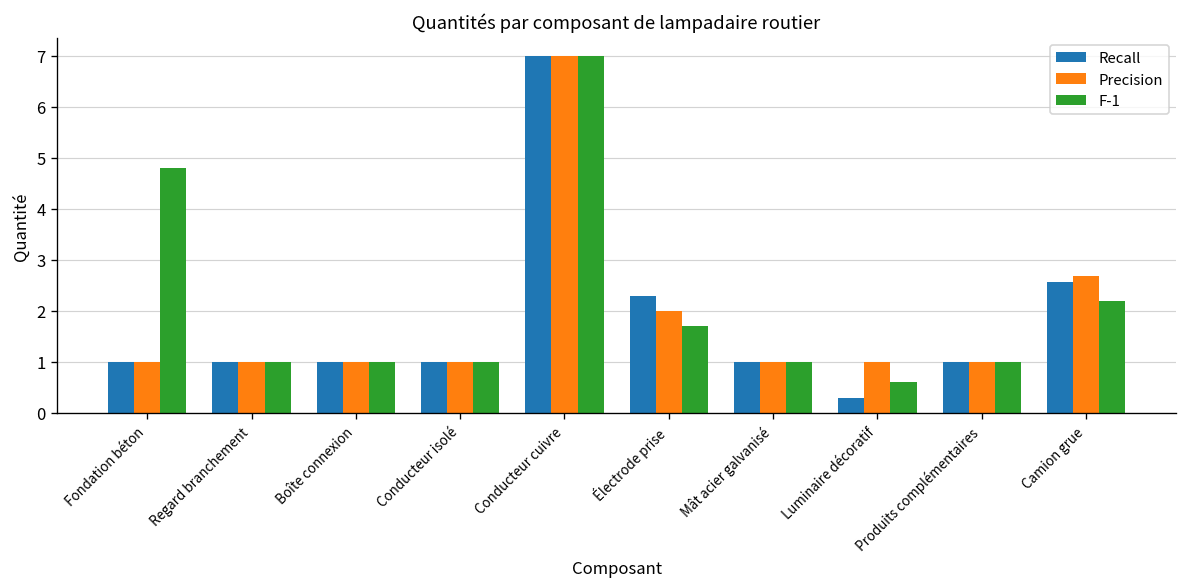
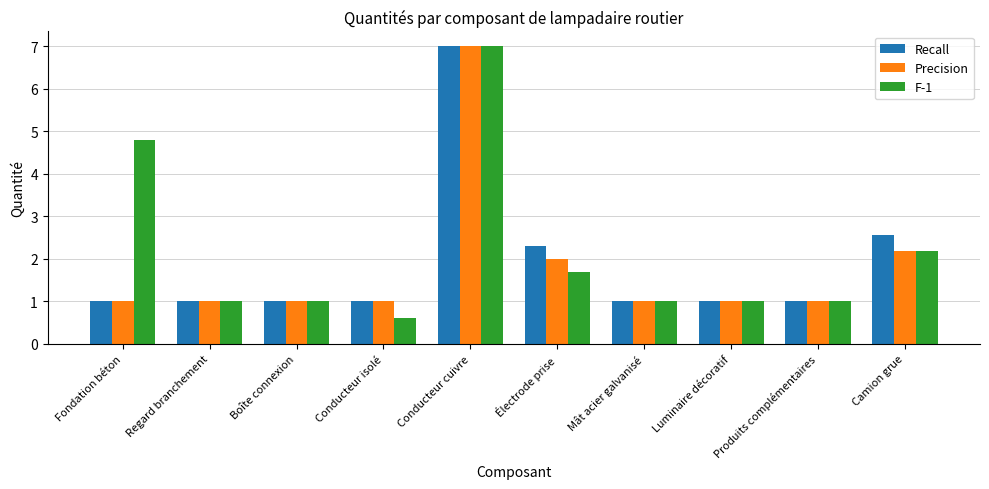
  {
    "Recall": {
      "Fondation béton": 1.0,
      "Regard branchement": 1.0,
      "Boîte connexion": 1.0,
      "Conducteur isolé": 1.0,
      "Conducteur cuivre": 7.0,
      "Électrode prise": 2.3,
      "Mât acier galvanisé": 1.0,
-     "Luminaire décoratif": 0.3,
+     "Luminaire décoratif": 1.0,
      "Produits complémentaires": 1.0,
      "Camion grue": 2.6
    },
    "Precision": {
      "Fondation béton": 1.0,
      "Regard branchement": 1.0,
      "Boîte connexion": 1.0,
      "Conducteur isolé": 1.0,
      "Conducteur cuivre": 7.0,
      "Électrode prise": 2.0,
      "Mât acier galvanisé": 1.0,
      "Luminaire décoratif": 1.0,
      "Produits complémentaires": 1.0,
-     "Camion grue": 2.7
+     "Camion grue": 2.2
    },
    "F-1": {
      "Fondation béton": 4.8,
      "Regard branchement": 1.0,
      "Boîte connexion": 1.0,
-     "Conducteur isolé": 1.0,
+     "Conducteur isolé": 0.6,
      "Conducteur cuivre": 7.0,
      "Électrode prise": 1.7,
      "Mât acier galvanisé": 1.0,
-     "Luminaire décoratif": 0.6,
+     "Luminaire décoratif": 1.0,
      "Produits complémentaires": 1.0,
      "Camion grue": 2.2
    }
  }
